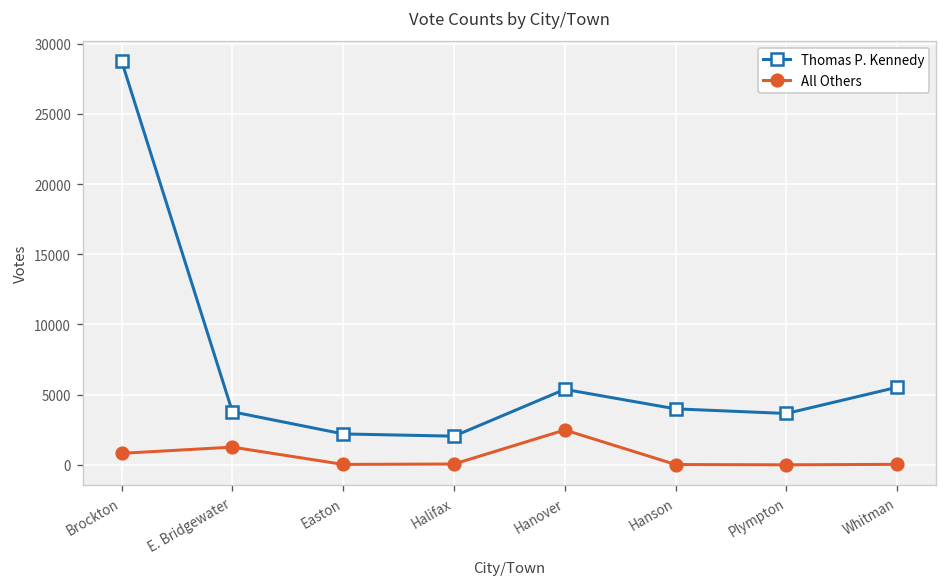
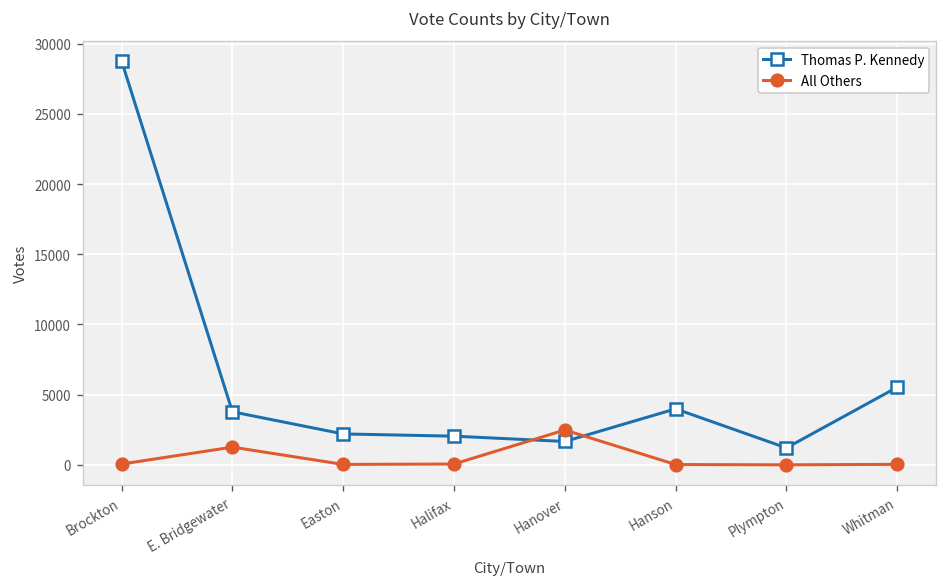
  {
    "Thomas P. Kennedy": {
      "Brockton": 28800,
      "E. Bridgewater": 3800,
      "Easton": 2200,
      "Halifax": 2000,
-     "Hanover": 5400,
+     "Hanover": 1700,
      "Hanson": 4000,
-     "Plympton": 3700,
+     "Plympton": 1200,
      "Whitman": 5500
    },
    "All Others": {
-     "Brockton": 800,
+     "Brockton": 100,
      "E. Bridgewater": 1300,
      "Easton": 0,
      "Halifax": 100,
      "Hanover": 2500,
      "Hanson": 0,
      "Plympton": 0,
      "Whitman": 0
    }
  }
